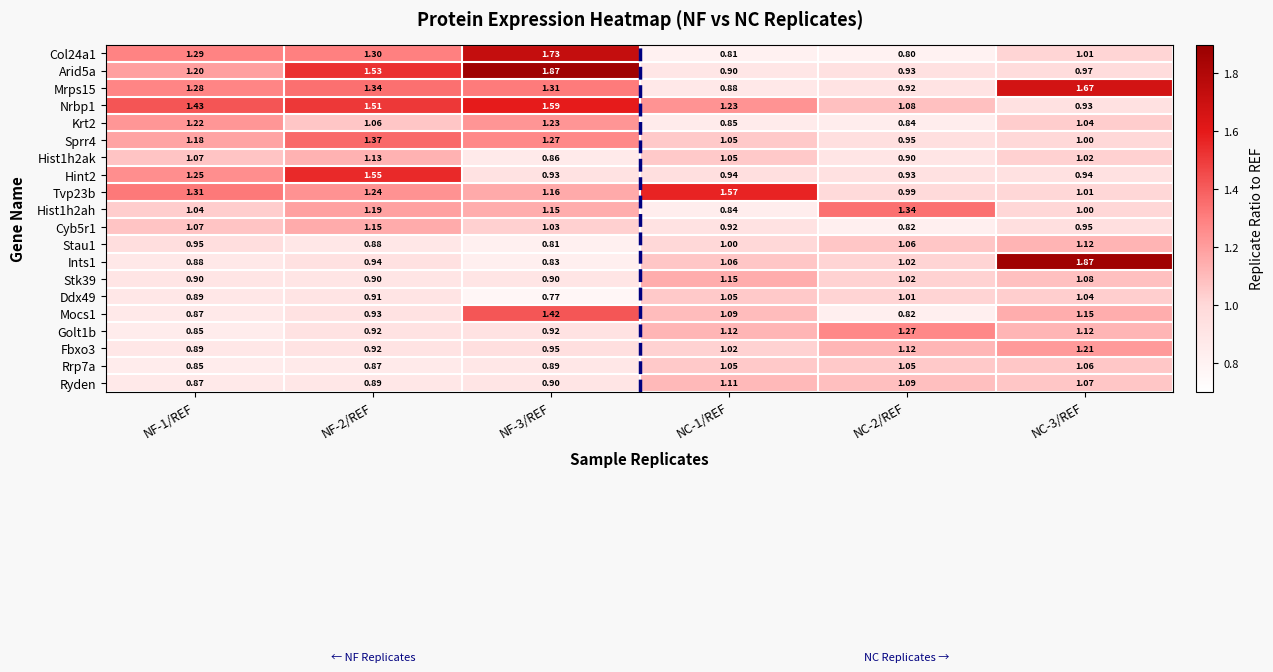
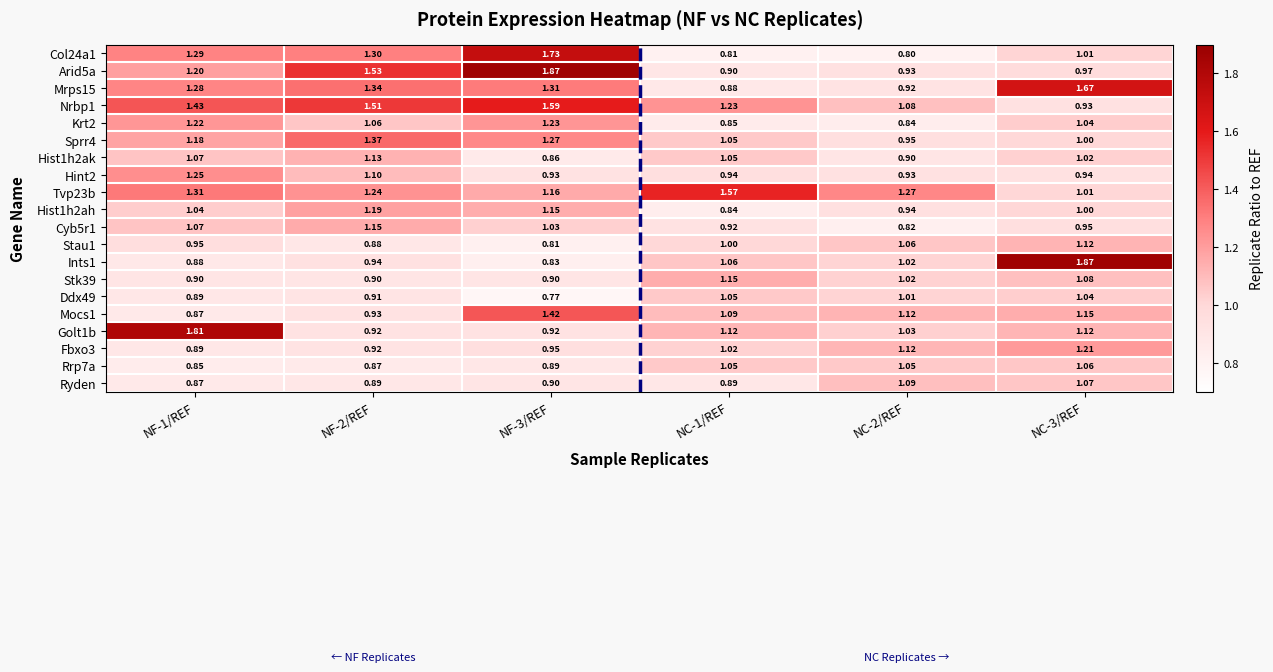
  {
    "Col24a1": {
      "NF-1/REF": 1.29,
      "NF-2/REF": 1.30,
      "NF-3/REF": 1.73,
      "NC-1/REF": 0.81,
      "NC-2/REF": 0.80,
      "NC-3/REF": 1.01
    },
    "Arid5a": {
      "NF-1/REF": 1.20,
      "NF-2/REF": 1.53,
      "NF-3/REF": 1.87,
      "NC-1/REF": 0.90,
      "NC-2/REF": 0.93,
      "NC-3/REF": 0.97
    },
    "Mrps15": {
      "NF-1/REF": 1.28,
      "NF-2/REF": 1.34,
      "NF-3/REF": 1.31,
      "NC-1/REF": 0.88,
      "NC-2/REF": 0.92,
      "NC-3/REF": 1.67
    },
    "Nrbp1": {
      "NF-1/REF": 1.43,
      "NF-2/REF": 1.51,
      "NF-3/REF": 1.59,
      "NC-1/REF": 1.23,
      "NC-2/REF": 1.08,
      "NC-3/REF": 0.93
    },
    "Krt2": {
      "NF-1/REF": 1.22,
      "NF-2/REF": 1.06,
      "NF-3/REF": 1.23,
      "NC-1/REF": 0.85,
      "NC-2/REF": 0.84,
      "NC-3/REF": 1.04
    },
    "Sprr4": {
      "NF-1/REF": 1.18,
      "NF-2/REF": 1.37,
      "NF-3/REF": 1.27,
      "NC-1/REF": 1.05,
      "NC-2/REF": 0.95,
      "NC-3/REF": 1.00
    },
    "Hist1h2ak": {
      "NF-1/REF": 1.07,
      "NF-2/REF": 1.13,
      "NF-3/REF": 0.86,
      "NC-1/REF": 1.05,
      "NC-2/REF": 0.90,
      "NC-3/REF": 1.02
    },
    "Hint2": {
      "NF-1/REF": 1.25,
-     "NF-2/REF": 1.55,
+     "NF-2/REF": 1.10,
      "NF-3/REF": 0.93,
      "NC-1/REF": 0.94,
      "NC-2/REF": 0.93,
      "NC-3/REF": 0.94
    },
    "Tvp23b": {
      "NF-1/REF": 1.31,
      "NF-2/REF": 1.24,
      "NF-3/REF": 1.16,
      "NC-1/REF": 1.57,
-     "NC-2/REF": 0.99,
+     "NC-2/REF": 1.27,
      "NC-3/REF": 1.01
    },
    "Hist1h2ah": {
      "NF-1/REF": 1.04,
      "NF-2/REF": 1.19,
      "NF-3/REF": 1.15,
      "NC-1/REF": 0.84,
-     "NC-2/REF": 1.34,
+     "NC-2/REF": 0.94,
      "NC-3/REF": 1.00
    },
    "Cyb5r1": {
      "NF-1/REF": 1.07,
      "NF-2/REF": 1.15,
      "NF-3/REF": 1.03,
      "NC-1/REF": 0.92,
      "NC-2/REF": 0.82,
      "NC-3/REF": 0.95
    },
    "Stau1": {
      "NF-1/REF": 0.95,
      "NF-2/REF": 0.88,
      "NF-3/REF": 0.81,
      "NC-1/REF": 1.00,
      "NC-2/REF": 1.06,
      "NC-3/REF": 1.12
    },
    "Ints1": {
      "NF-1/REF": 0.88,
      "NF-2/REF": 0.94,
      "NF-3/REF": 0.83,
      "NC-1/REF": 1.06,
      "NC-2/REF": 1.02,
      "NC-3/REF": 1.87
    },
    "Stk39": {
      "NF-1/REF": 0.90,
      "NF-2/REF": 0.90,
      "NF-3/REF": 0.90,
      "NC-1/REF": 1.15,
      "NC-2/REF": 1.02,
      "NC-3/REF": 1.08
    },
    "Ddx49": {
      "NF-1/REF": 0.89,
      "NF-2/REF": 0.91,
      "NF-3/REF": 0.77,
      "NC-1/REF": 1.05,
      "NC-2/REF": 1.01,
      "NC-3/REF": 1.04
    },
    "Mocs1": {
      "NF-1/REF": 0.87,
      "NF-2/REF": 0.93,
      "NF-3/REF": 1.42,
      "NC-1/REF": 1.09,
-     "NC-2/REF": 0.82,
+     "NC-2/REF": 1.12,
      "NC-3/REF": 1.15
    },
    "Golt1b": {
-     "NF-1/REF": 0.85,
+     "NF-1/REF": 1.81,
      "NF-2/REF": 0.92,
      "NF-3/REF": 0.92,
      "NC-1/REF": 1.12,
-     "NC-2/REF": 1.27,
+     "NC-2/REF": 1.03,
      "NC-3/REF": 1.12
    },
    "Fbxo3": {
      "NF-1/REF": 0.89,
      "NF-2/REF": 0.92,
      "NF-3/REF": 0.95,
      "NC-1/REF": 1.02,
      "NC-2/REF": 1.12,
      "NC-3/REF": 1.21
    },
    "Rrp7a": {
      "NF-1/REF": 0.85,
      "NF-2/REF": 0.87,
      "NF-3/REF": 0.89,
      "NC-1/REF": 1.05,
      "NC-2/REF": 1.05,
      "NC-3/REF": 1.06
    },
    "Ryden": {
      "NF-1/REF": 0.87,
      "NF-2/REF": 0.89,
      "NF-3/REF": 0.90,
-     "NC-1/REF": 1.11,
+     "NC-1/REF": 0.89,
      "NC-2/REF": 1.09,
      "NC-3/REF": 1.07
    }
  }
